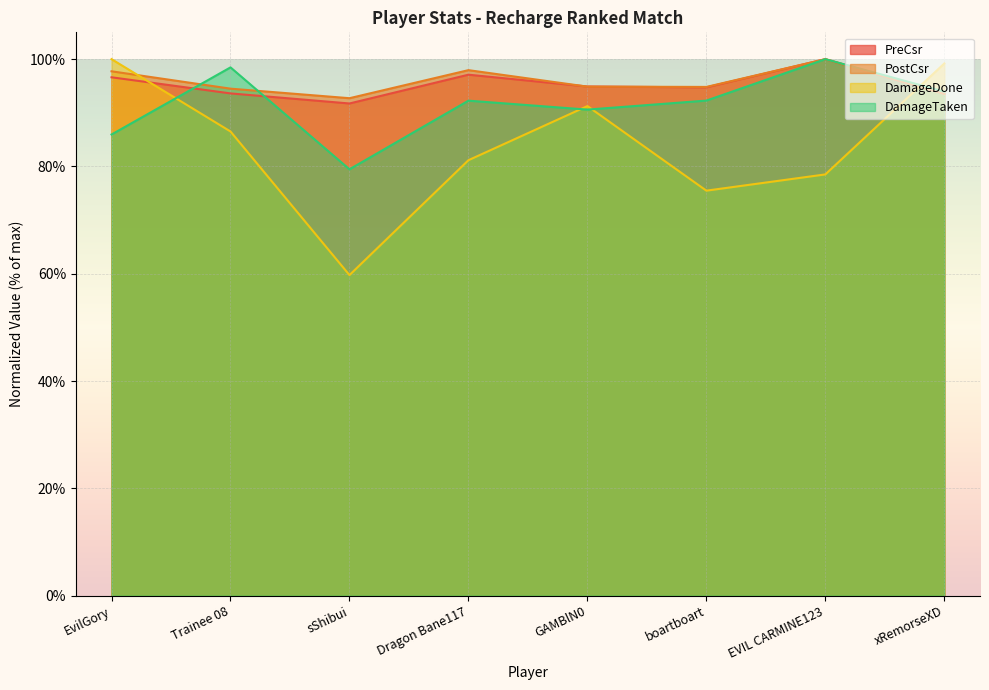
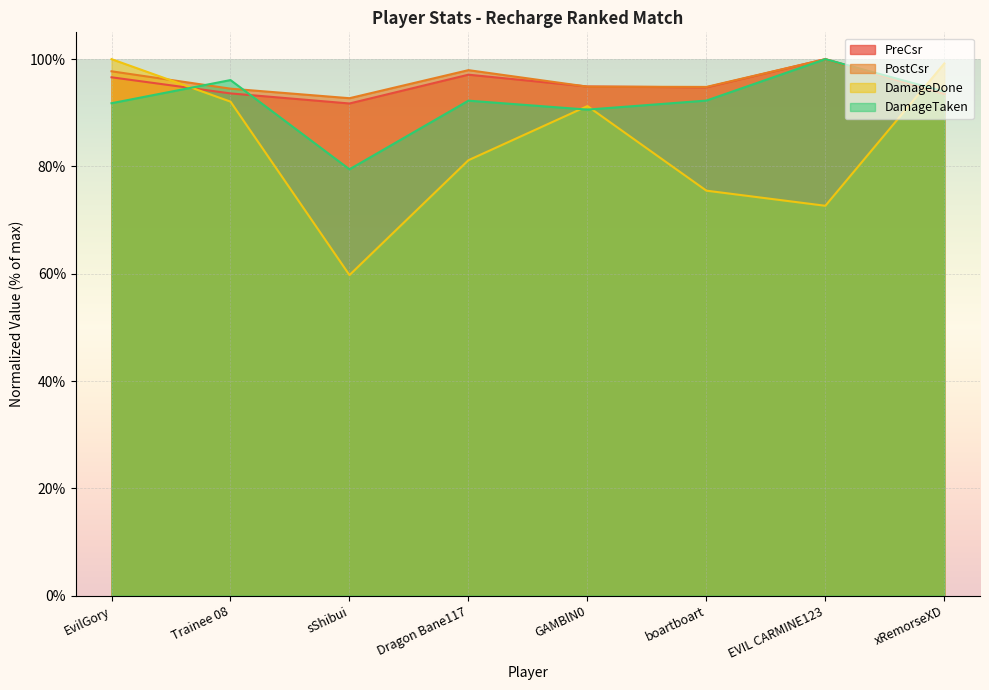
  {
    "DamageDone": {
      "EvilGory": "100%",
-     "Trainee 08": "87%",
+     "Trainee 08": "92%",
      "sShibui": "60%",
      "Dragon Bane117": "81%",
      "GAMBlN0": "91%",
      "boartboart": "75%",
-     "EVIL CARMINE123": "79%"
+     "EVIL CARMINE123": "73%"
    },
    "DamageTaken": {
-     "EvilGory": "86%",
-     "Trainee 08": "98%",
+     "EvilGory": "92%",
+     "Trainee 08": "96%",
      "sShibui": "79%",
      "Dragon Bane117": "92%",
      "GAMBlN0": "91%",
      "boartboart": "92%"
    }
  }
